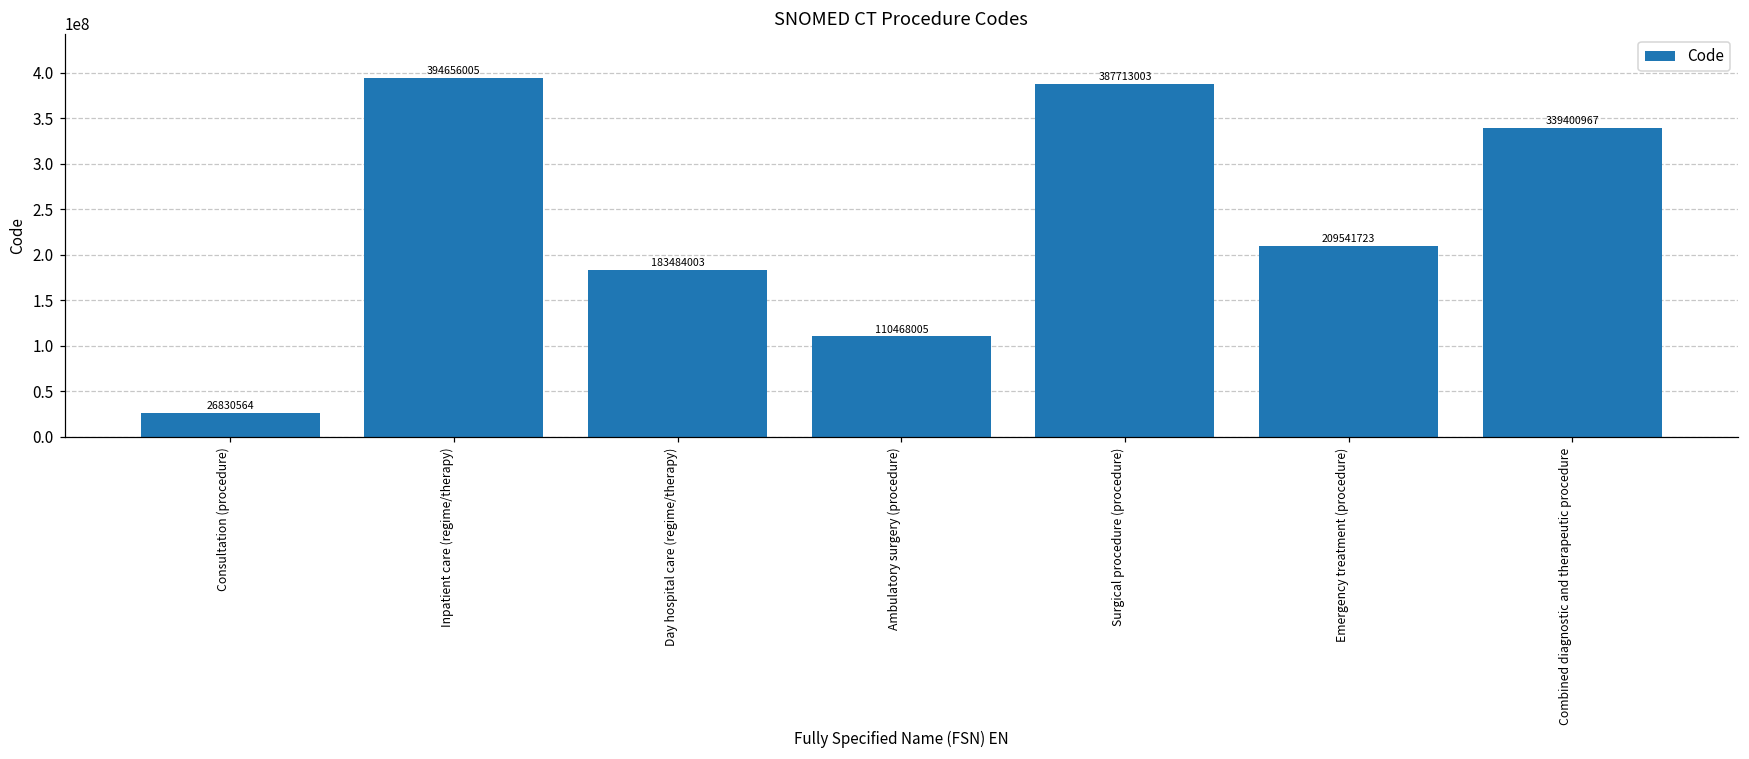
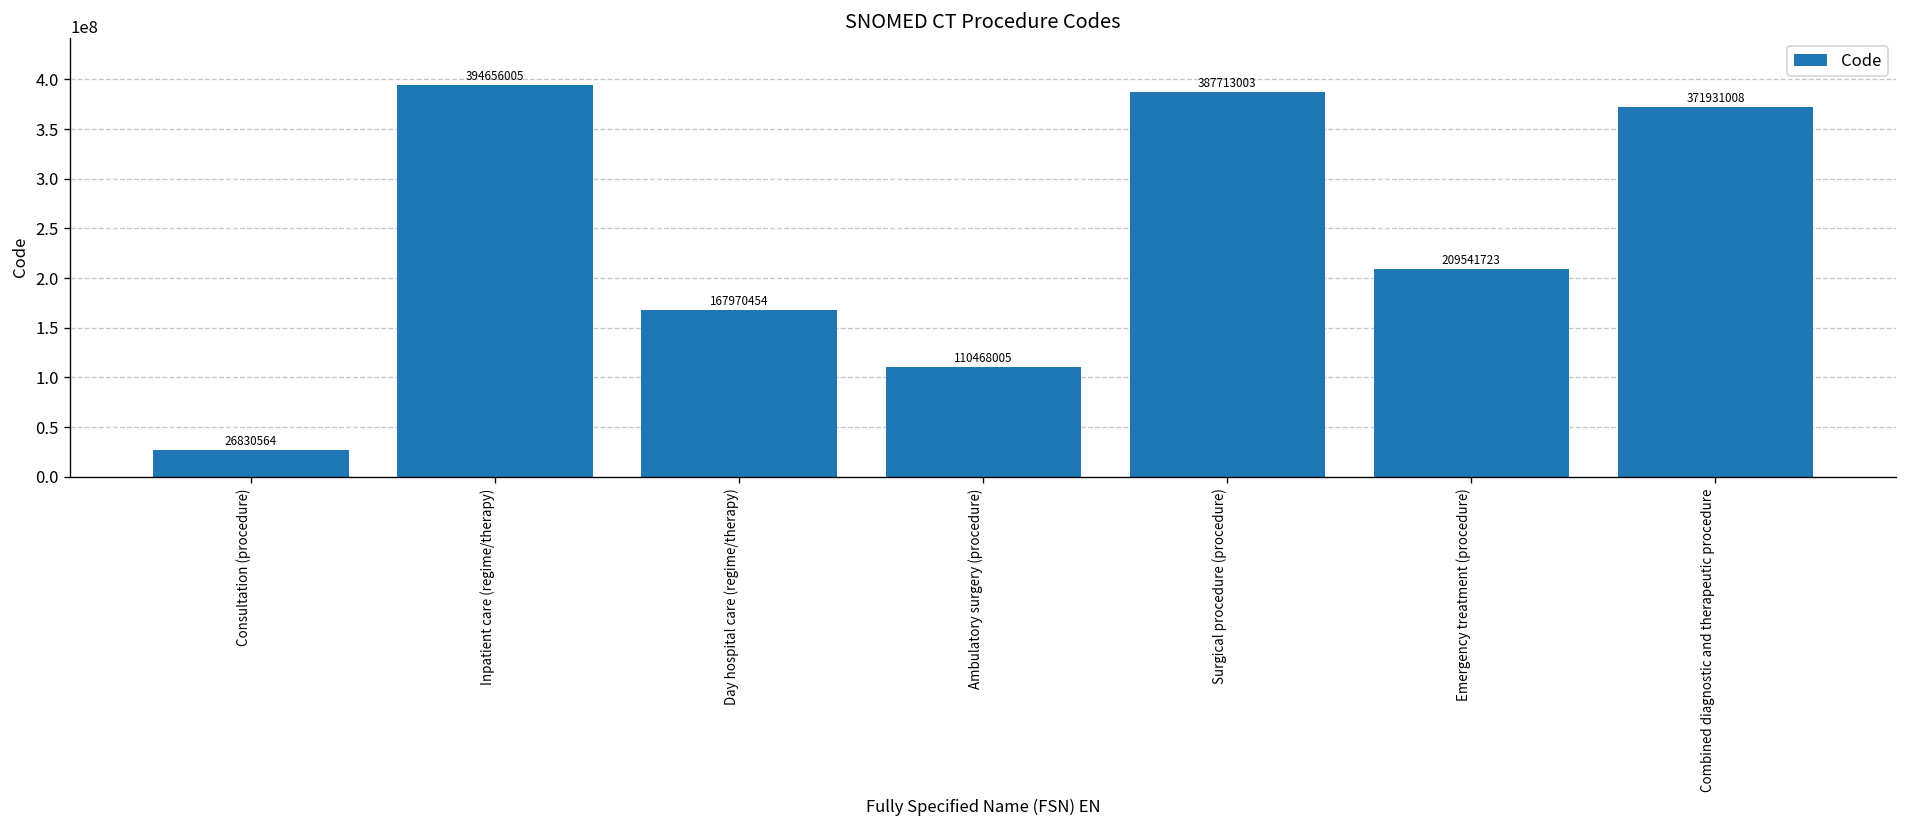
  {
    "Consultation (procedure)": 26830564,
    "Inpatient care (regime/therapy)": 394656005,
-   "Day hospital care (regime/therapy)": 183484003,
+   "Day hospital care (regime/therapy)": 167970454,
    "Ambulatory surgery (procedure)": 110468005,
    "Surgical procedure (procedure)": 387713003,
    "Emergency treatment (procedure)": 209541723,
-   "Combined diagnostic and therapeutic procedure": 339400967
+   "Combined diagnostic and therapeutic procedure": 371931008
  }
